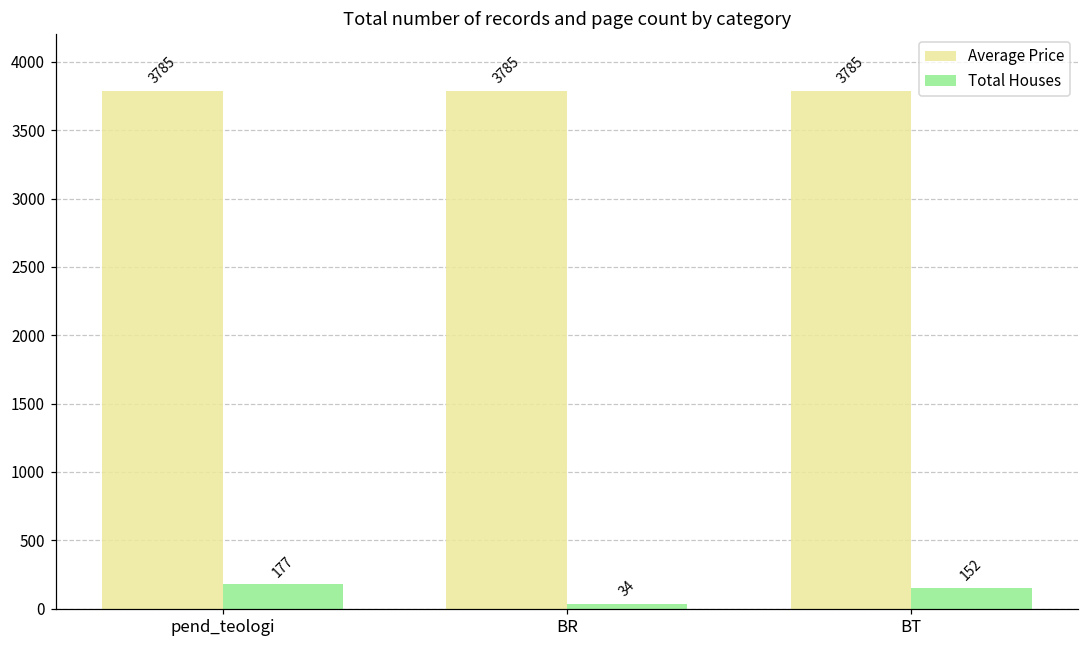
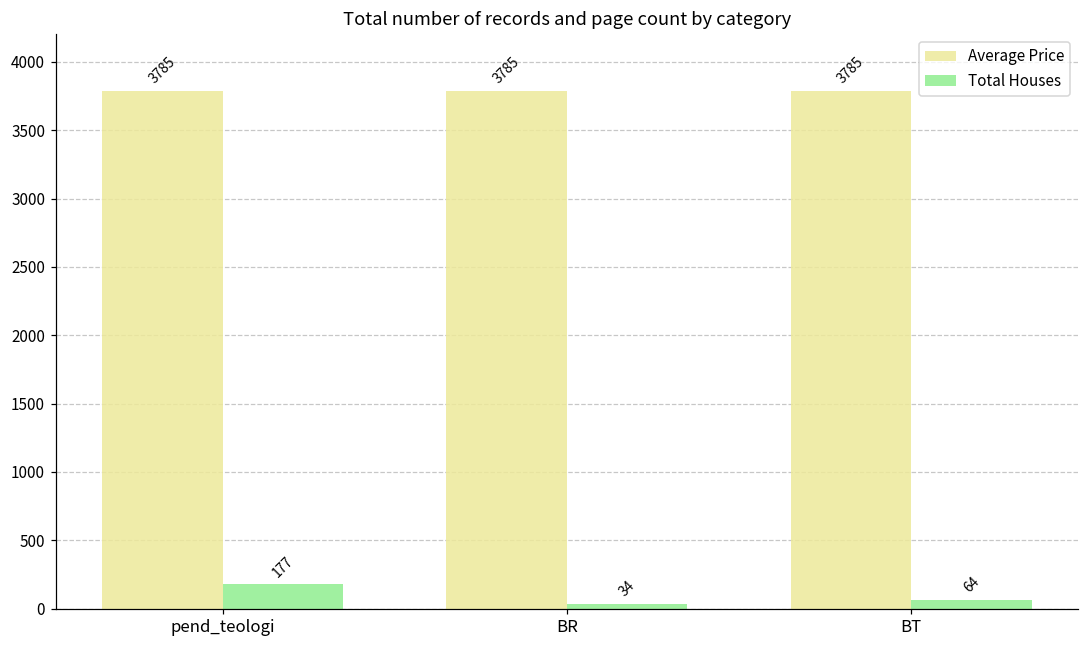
  {
    "Average Price": {
      "pend_teologi": 3785,
      "BR": 3785,
      "BT": 3785
    },
    "Total Houses": {
      "pend_teologi": 177,
      "BR": 34,
-     "BT": 152
+     "BT": 64
    }
  }
